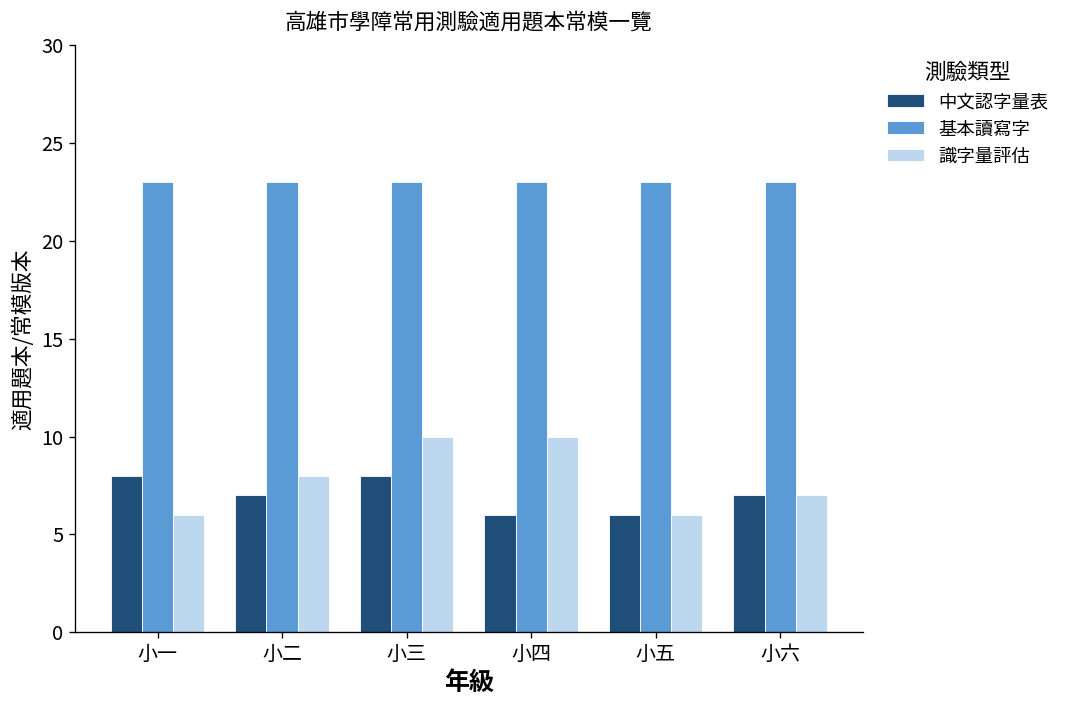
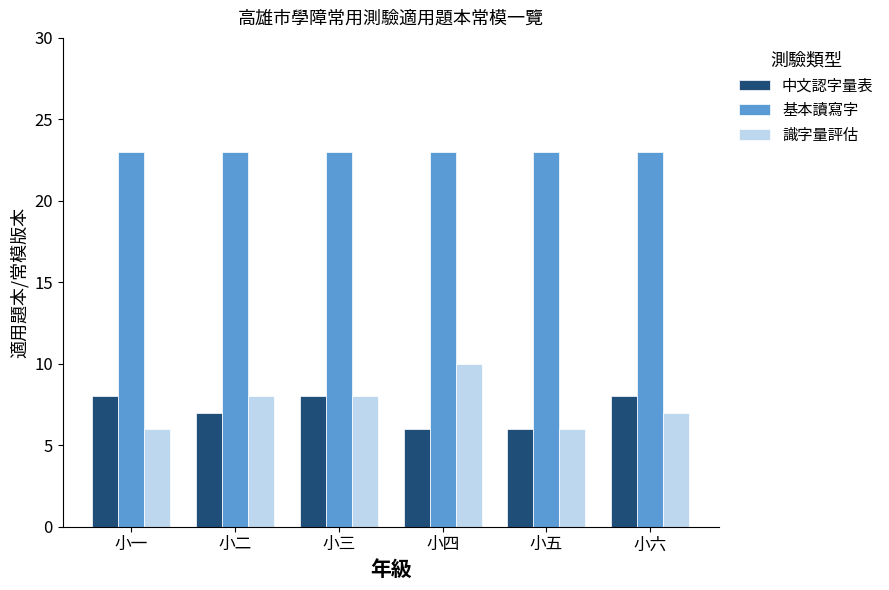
  {
    "中文認字量表": {
      "小一": 8,
      "小二": 7,
      "小三": 8,
      "小四": 6,
      "小五": 6,
-     "小六": 7
+     "小六": 8
    },
    "基本讀寫字": {
      "小一": 23,
      "小二": 23,
      "小三": 23,
      "小四": 23,
      "小五": 23,
      "小六": 23
    },
    "識字量評估": {
      "小一": 6,
      "小二": 8,
-     "小三": 10,
+     "小三": 8,
      "小四": 10,
      "小五": 6,
      "小六": 7
    }
  }
